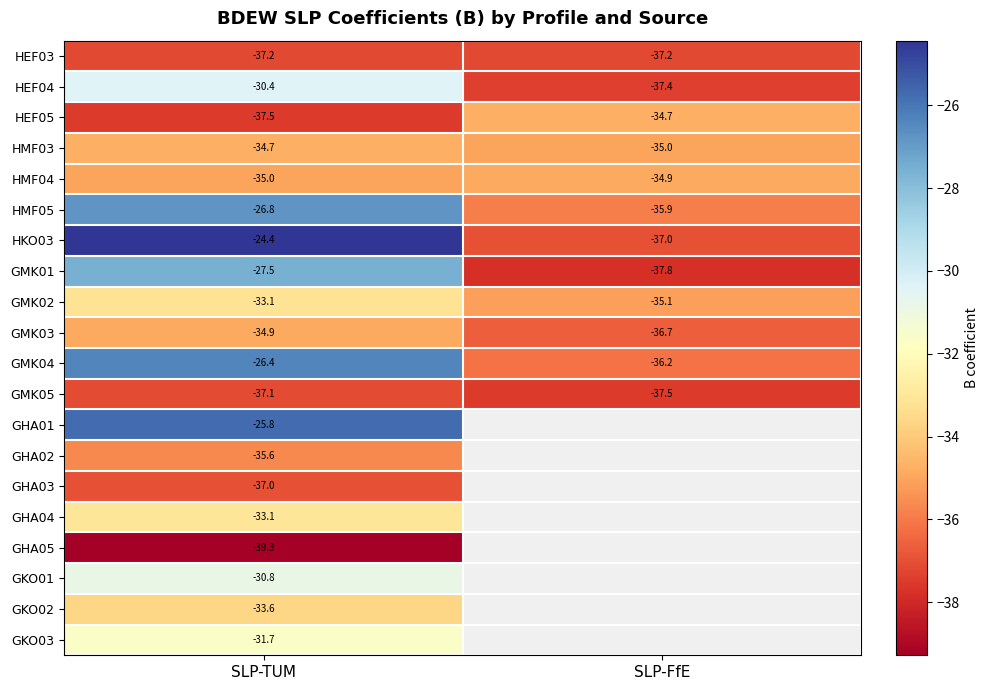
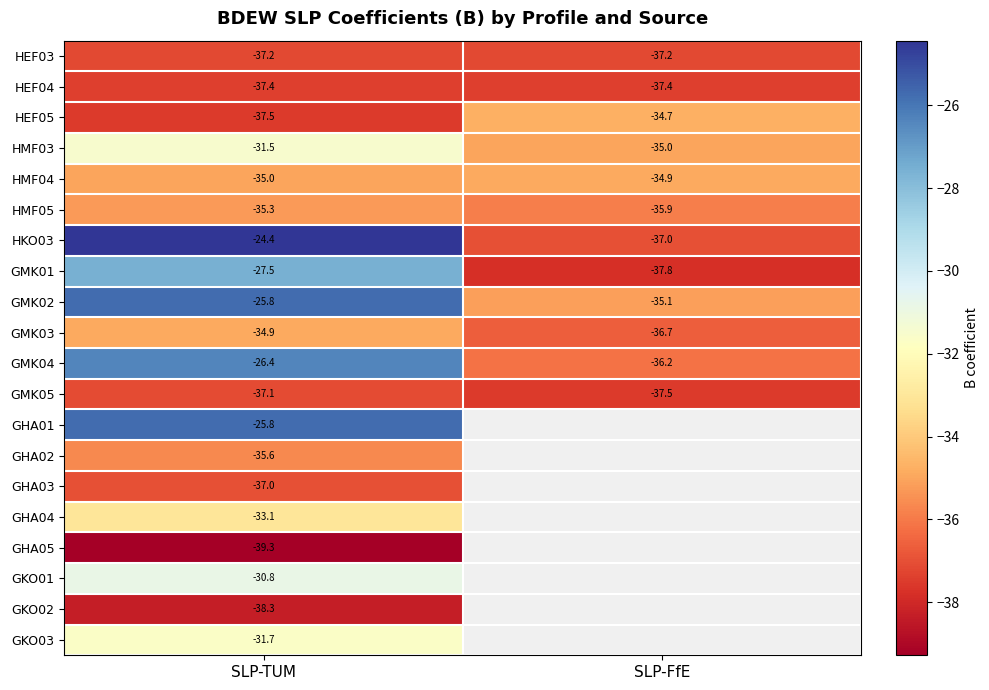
  {
    "HEF03": {
      "SLP-TUM": -37.2,
      "SLP-FfE": -37.2
    },
    "HEF04": {
-     "SLP-TUM": -30.4,
+     "SLP-TUM": -37.4,
      "SLP-FfE": -37.4
    },
    "HEF05": {
      "SLP-TUM": -37.5,
      "SLP-FfE": -34.7
    },
    "HMF03": {
-     "SLP-TUM": -34.7,
+     "SLP-TUM": -31.5,
      "SLP-FfE": -35.0
    },
    "HMF04": {
      "SLP-TUM": -35.0,
      "SLP-FfE": -34.9
    },
    "HMF05": {
-     "SLP-TUM": -26.8,
+     "SLP-TUM": -35.3,
      "SLP-FfE": -35.9
    },
    "HKO03": {
      "SLP-TUM": -24.4,
      "SLP-FfE": -37.0
    },
    "GMK01": {
      "SLP-TUM": -27.5,
      "SLP-FfE": -37.8
    },
    "GMK02": {
-     "SLP-TUM": -33.1,
+     "SLP-TUM": -25.8,
      "SLP-FfE": -35.1
    },
    "GMK03": {
      "SLP-TUM": -34.9,
      "SLP-FfE": -36.7
    },
    "GMK04": {
      "SLP-TUM": -26.4,
      "SLP-FfE": -36.2
    },
    "GMK05": {
      "SLP-TUM": -37.1,
      "SLP-FfE": -37.5
    },
    "GHA01": {
      "SLP-TUM": -25.8
    },
    "GHA02": {
      "SLP-TUM": -35.6
    },
    "GHA03": {
      "SLP-TUM": -37.0
    },
    "GHA04": {
      "SLP-TUM": -33.1
    },
    "GHA05": {
      "SLP-TUM": -39.3
    },
    "GKO01": {
      "SLP-TUM": -30.8
    },
    "GKO02": {
-     "SLP-TUM": -33.6
+     "SLP-TUM": -38.3
    },
    "GKO03": {
      "SLP-TUM": -31.7
    }
  }
